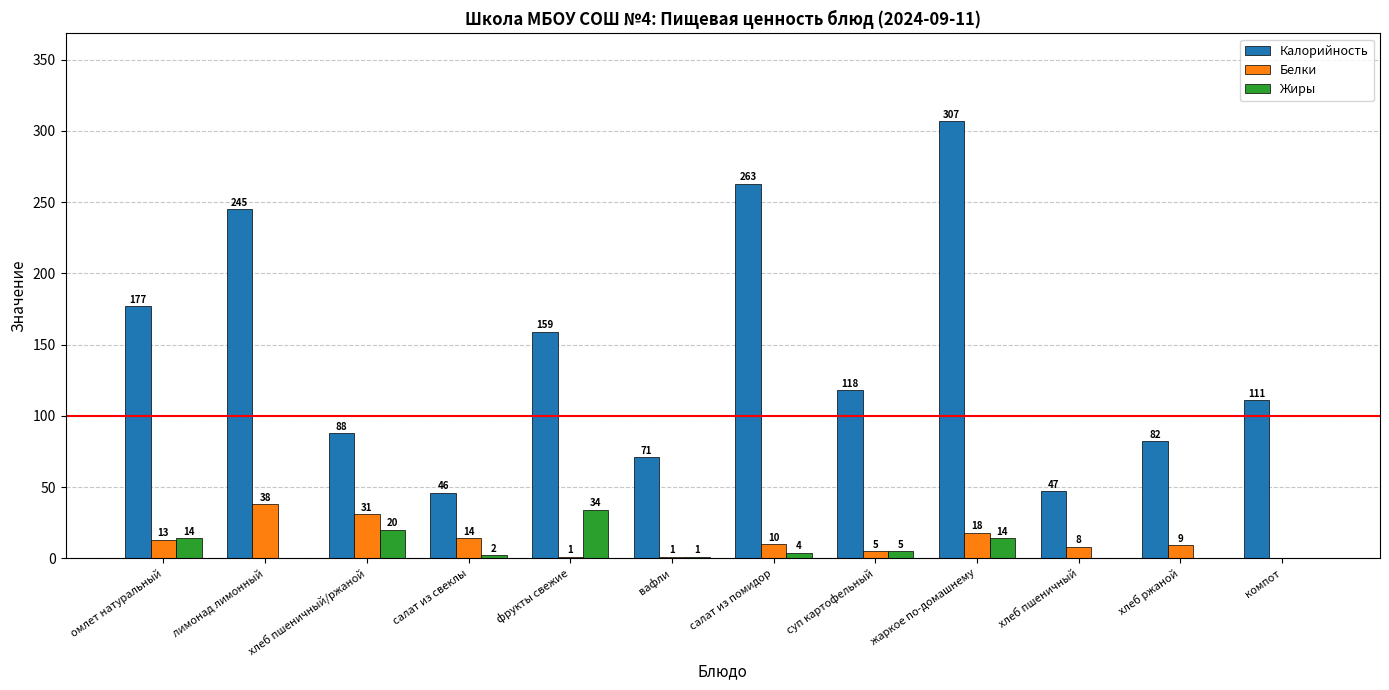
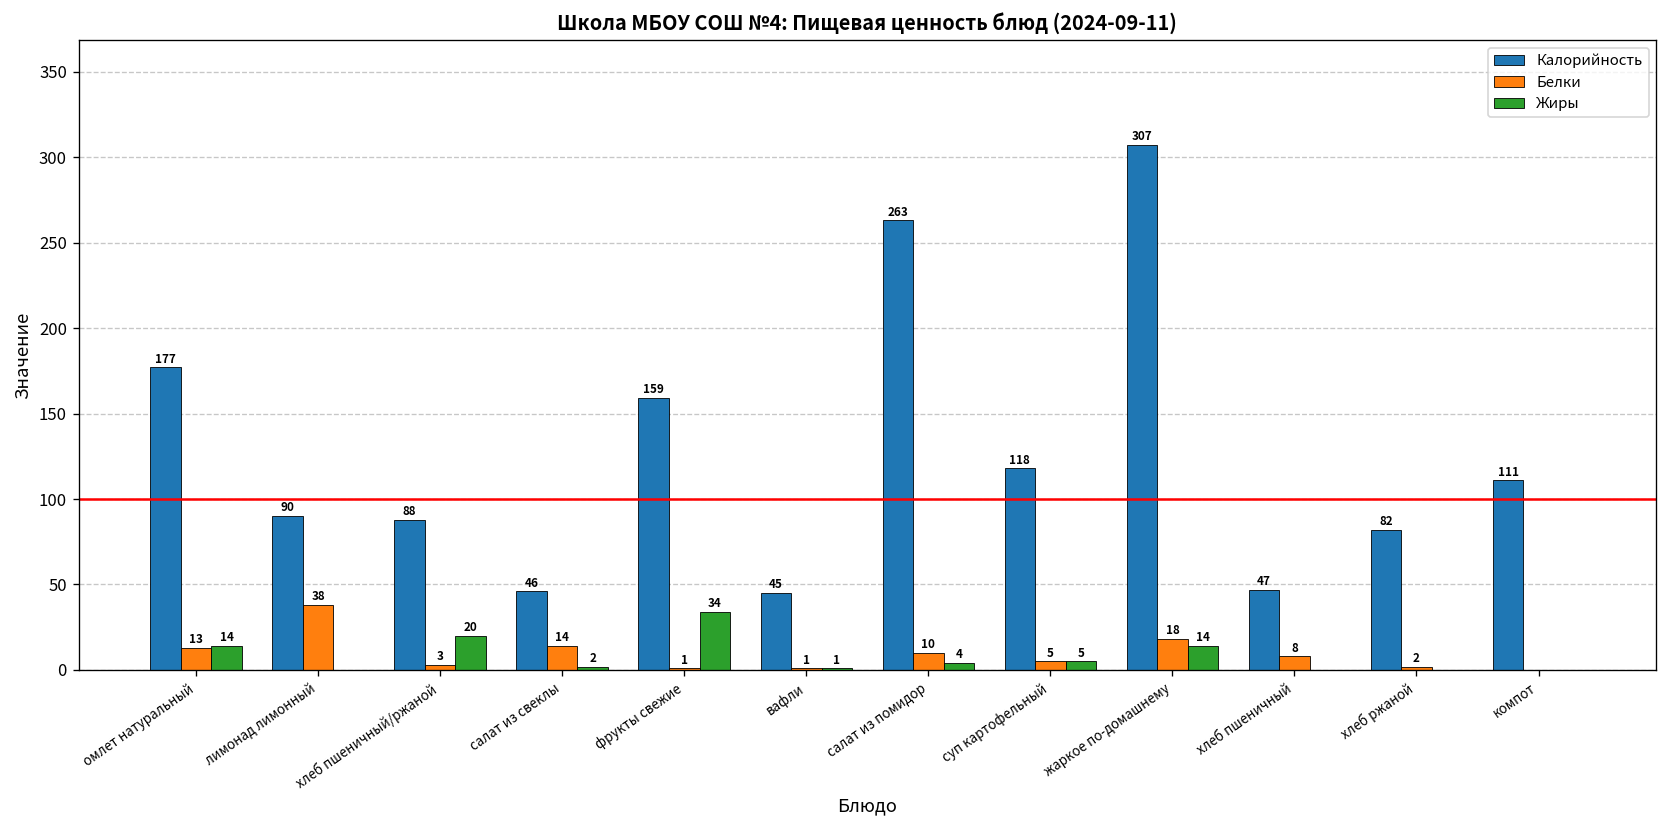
  {
    "Калорийность": {
      "омлет натуральный": 177,
-     "лимонад лимонный": 245,
+     "лимонад лимонный": 90,
      "хлеб пшеничный/ржаной": 88,
      "салат из свеклы": 46,
      "фрукты свежие": 159,
-     "вафли": 71,
+     "вафли": 45,
      "салат из помидор": 263,
      "суп картофельный": 118,
      "жаркое по-домашнему": 307,
      "хлеб пшеничный": 47,
      "хлеб ржаной": 82,
      "компот": 111
    },
    "Белки": {
      "омлет натуральный": 13,
      "лимонад лимонный": 38,
-     "хлеб пшеничный/ржаной": 31,
+     "хлеб пшеничный/ржаной": 3,
      "салат из свеклы": 14,
      "фрукты свежие": 1,
      "вафли": 1,
      "салат из помидор": 10,
      "суп картофельный": 5,
      "жаркое по-домашнему": 18,
      "хлеб пшеничный": 8,
-     "хлеб ржаной": 9
+     "хлеб ржаной": 2
    },
    "Жиры": {
      "омлет натуральный": 14,
      "хлеб пшеничный/ржаной": 20,
      "салат из свеклы": 2,
      "фрукты свежие": 34,
      "вафли": 1,
      "салат из помидор": 4,
      "суп картофельный": 5,
      "жаркое по-домашнему": 14
    }
  }
